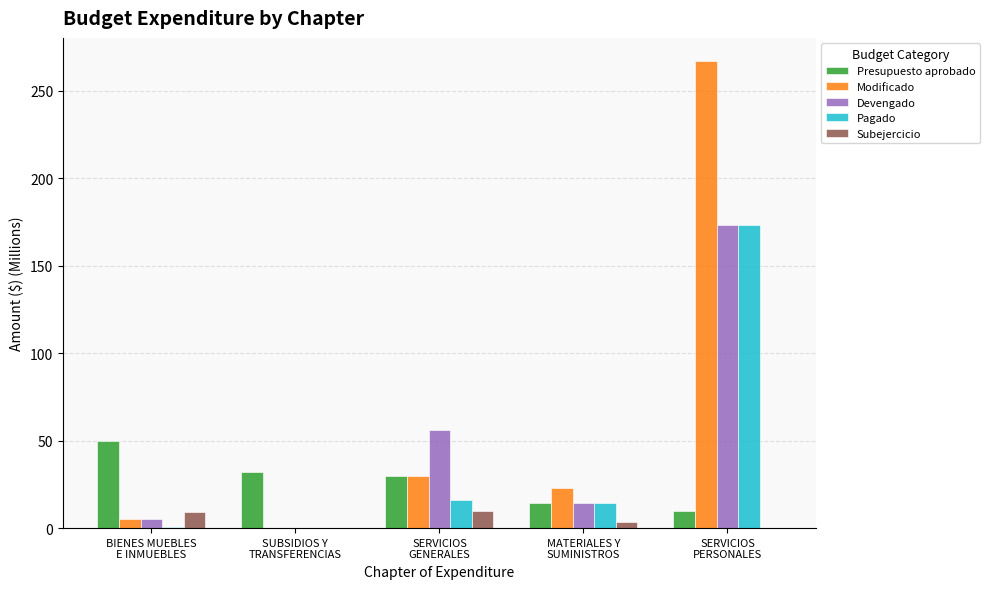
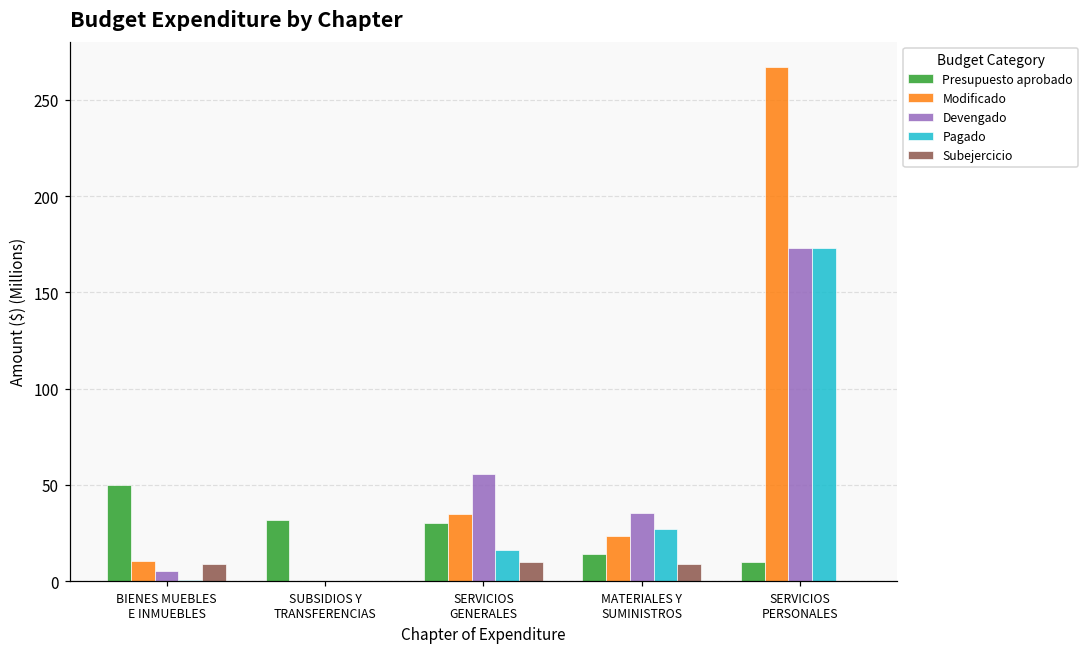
  {
    "Presupuesto aprobado": {
      "BIENES MUEBLES E INMUEBLES": 50,
      "SUBSIDIOS Y TRANSFERENCIAS": 32,
      "SERVICIOS GENERALES": 30,
      "MATERIALES Y SUMINISTROS": 14,
      "SERVICIOS PERSONALES": 10
    },
    "Modificado": {
-     "BIENES MUEBLES E INMUEBLES": 5,
+     "BIENES MUEBLES E INMUEBLES": 10,
      "SUBSIDIOS Y TRANSFERENCIAS": 0,
-     "SERVICIOS GENERALES": 30,
+     "SERVICIOS GENERALES": 35,
      "MATERIALES Y SUMINISTROS": 23,
      "SERVICIOS PERSONALES": 267
    },
    "Devengado": {
      "BIENES MUEBLES E INMUEBLES": 5,
      "SUBSIDIOS Y TRANSFERENCIAS": 0,
      "SERVICIOS GENERALES": 56,
-     "MATERIALES Y SUMINISTROS": 14,
+     "MATERIALES Y SUMINISTROS": 35,
      "SERVICIOS PERSONALES": 173
    },
    "Pagado": {
      "SUBSIDIOS Y TRANSFERENCIAS": 0,
      "SERVICIOS GENERALES": 16,
-     "MATERIALES Y SUMINISTROS": 14,
+     "MATERIALES Y SUMINISTROS": 27,
      "SERVICIOS PERSONALES": 173
    },
    "Subejercicio": {
      "BIENES MUEBLES E INMUEBLES": 9,
      "SUBSIDIOS Y TRANSFERENCIAS": 0,
      "SERVICIOS GENERALES": 10,
-     "MATERIALES Y SUMINISTROS": 3,
+     "MATERIALES Y SUMINISTROS": 9,
      "SERVICIOS PERSONALES": 0
    }
  }
